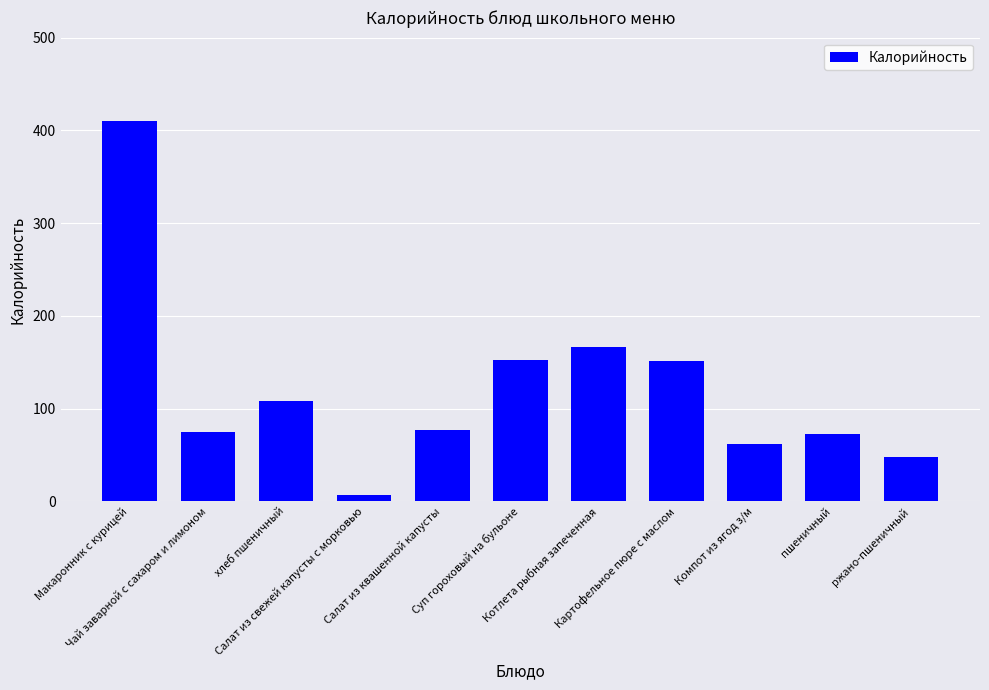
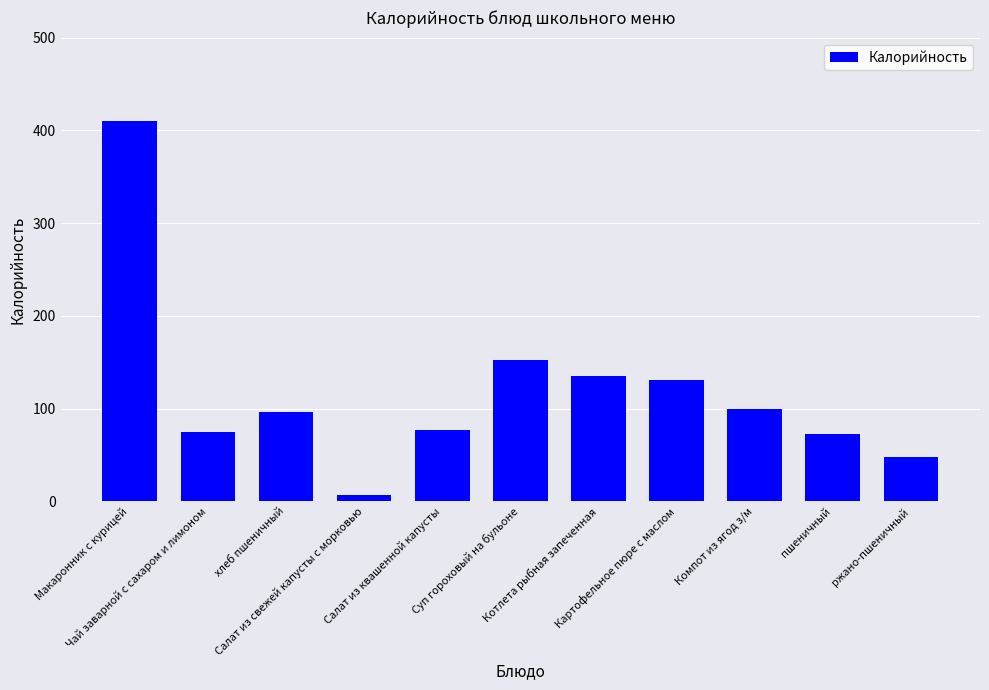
  {
    "Макаронник с курицей": 410,
    "Чай заварной с сахаром и лимоном": 80,
-   "хлеб пшеничный": 110,
+   "хлеб пшеничный": 100,
    "Салат из свежей капусты с морковью": 10,
    "Салат из квашенной капусты": 80,
    "Суп гороховый на бульоне": 150,
-   "Котлета рыбная запеченная": 170,
-   "Картофельное пюре с маслом": 150,
-   "Компот из ягод з/м": 60,
+   "Котлета рыбная запеченная": 140,
+   "Картофельное пюре с маслом": 130,
+   "Компот из ягод з/м": 100,
    "пшеничный": 70,
    "ржано-пшеничный": 50
  }
